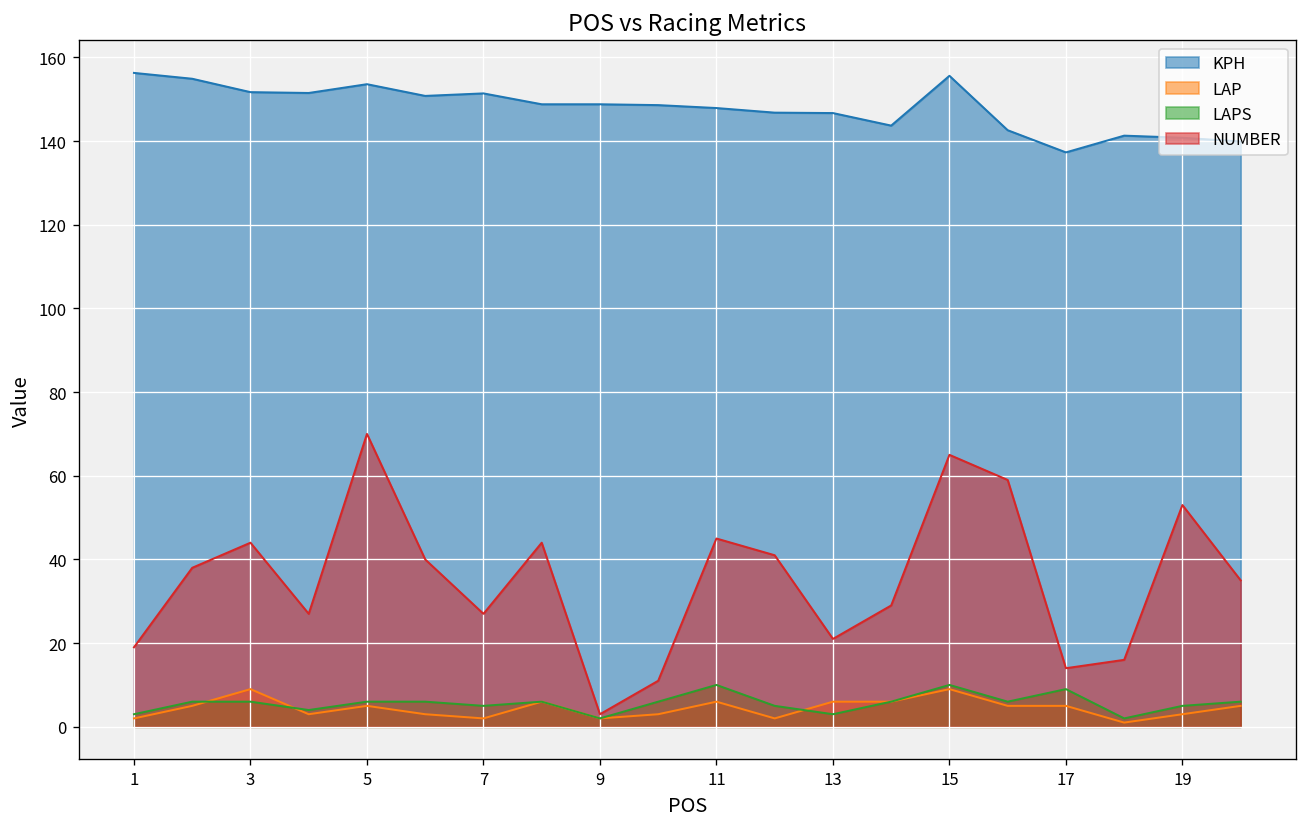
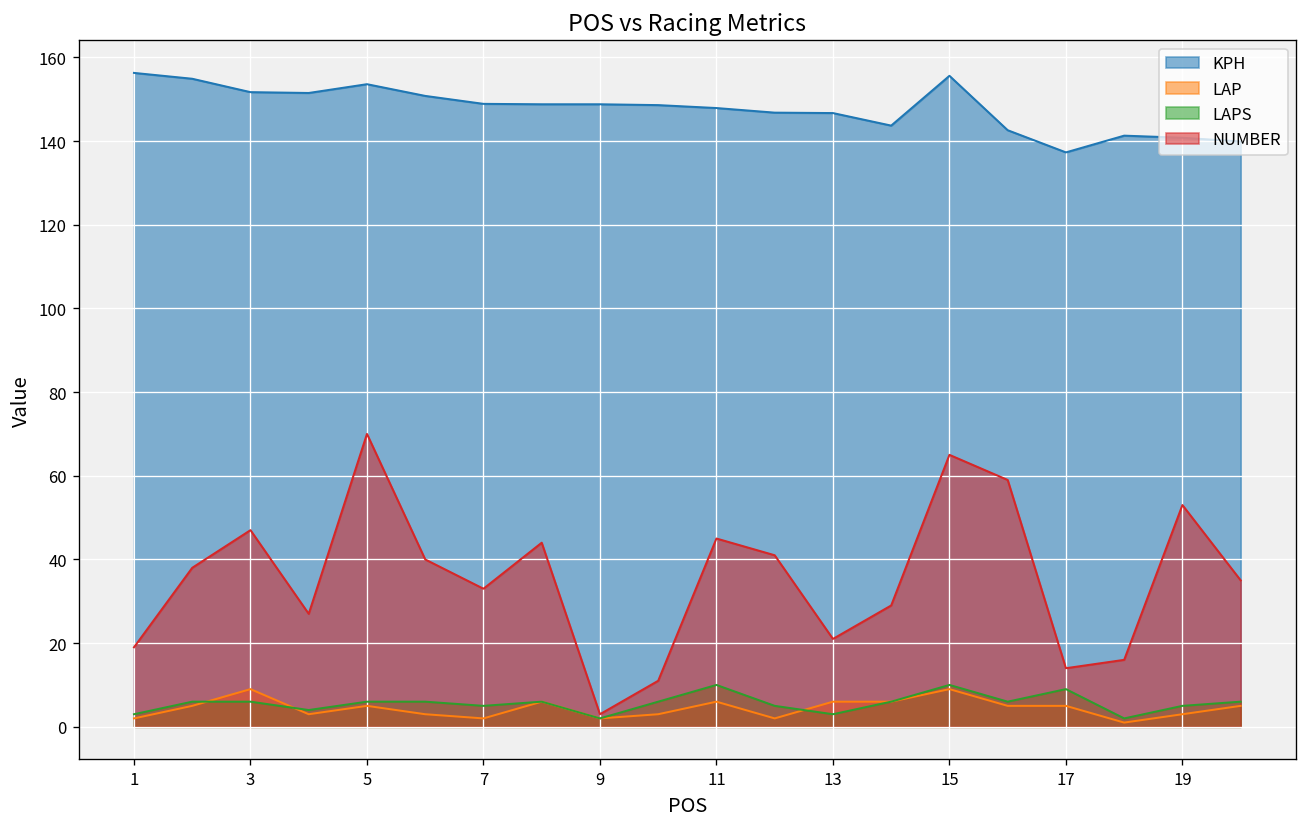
  {
    "KPH": {
      "1": 156,
      "3": 152,
      "5": 154,
-     "7": 151,
+     "7": 149,
      "9": 149,
      "11": 148,
      "13": 147,
      "15": 156,
      "17": 137
    },
    "LAP": {
      "1": 2,
      "3": 9,
      "5": 5,
      "7": 2,
      "11": 6,
      "13": 6,
      "15": 9,
      "17": 5,
      "19": 3
    },
    "LAPS": {
      "1": 3,
      "3": 6,
      "5": 6,
      "7": 5,
      "11": 10,
      "13": 3,
      "15": 10,
      "17": 9,
      "19": 5
    },
    "NUMBER": {
      "1": 19,
-     "3": 44,
+     "3": 47,
      "5": 70,
-     "7": 27,
+     "7": 33,
      "9": 3,
      "11": 45,
      "13": 21,
      "15": 65,
      "17": 14,
      "19": 53
    }
  }
